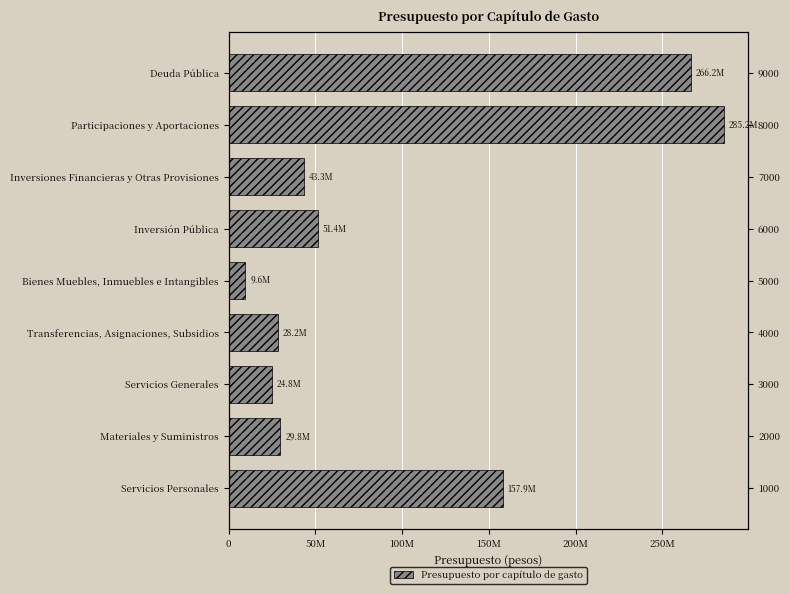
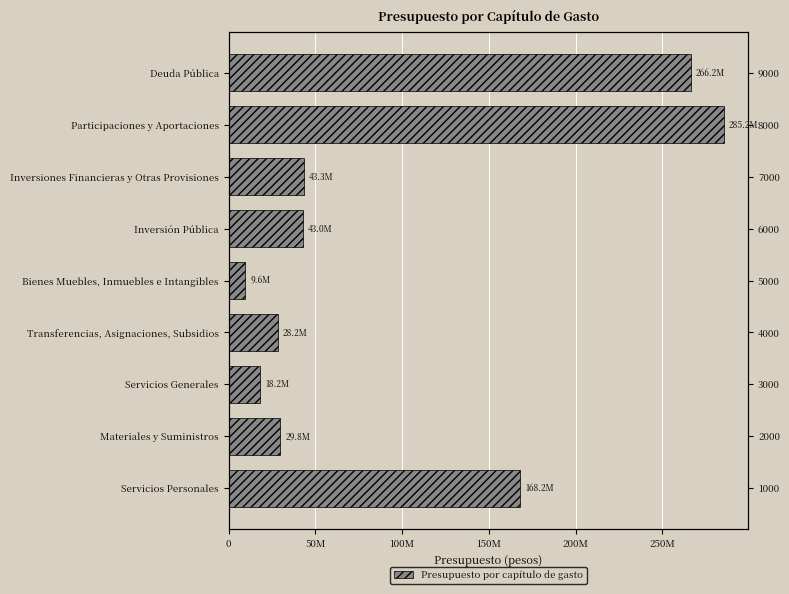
  {
    "Deuda Pública": "266.2M",
    "Participaciones y Aportaciones": "285.2M",
    "Inversiones Financieras y Otras Provisiones": "43.3M",
-   "Inversión Pública": "51.4M",
+   "Inversión Pública": "43.0M",
    "Bienes Muebles, Inmuebles e Intangibles": "9.6M",
    "Transferencias, Asignaciones, Subsidios": "28.2M",
-   "Servicios Generales": "24.8M",
+   "Servicios Generales": "18.2M",
    "Materiales y Suministros": "29.8M",
-   "Servicios Personales": "157.9M"
+   "Servicios Personales": "168.2M"
  }
